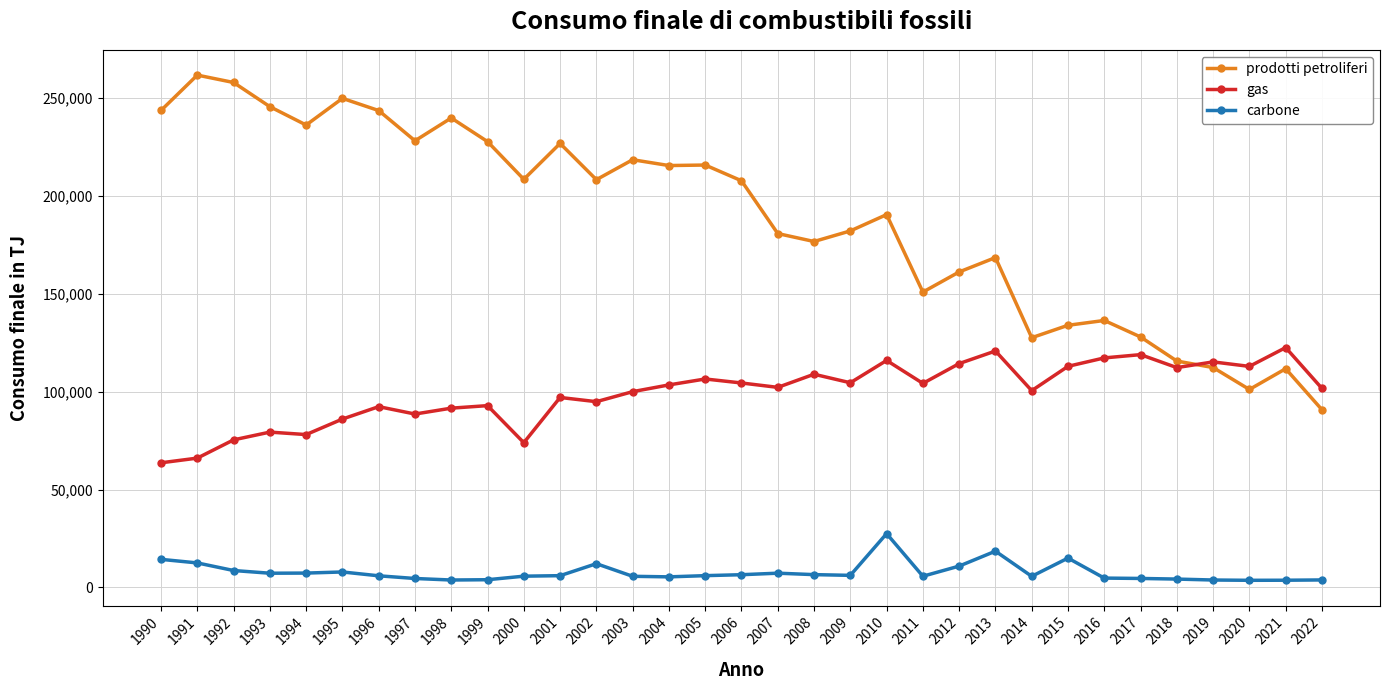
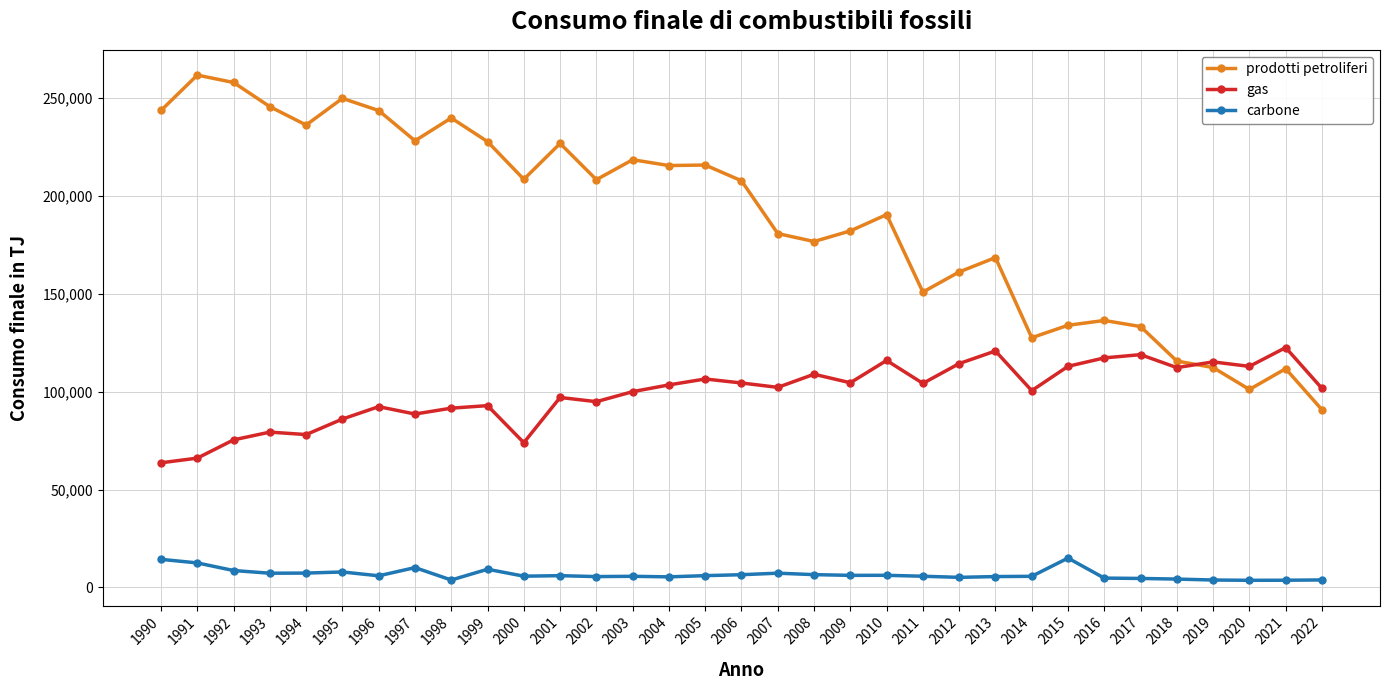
  {
    "prodotti petroliferi": {
      "1990": "244,000",
      "1991": "262,000",
      "1992": "258,000",
      "1993": "246,000",
      "1994": "236,000",
      "1995": "250,000",
      "1996": "244,000",
      "1997": "228,000",
      "1998": "240,000",
      "1999": "228,000",
      "2000": "208,000",
      "2001": "227,000",
      "2002": "208,000",
      "2003": "218,000",
      "2004": "215,000",
      "2005": "216,000",
      "2006": "208,000",
      "2007": "181,000",
      "2008": "177,000",
      "2009": "182,000",
      "2010": "190,000",
      "2011": "151,000",
      "2012": "161,000",
      "2013": "168,000",
      "2014": "128,000",
      "2015": "134,000",
      "2016": "136,000",
-     "2017": "128,000",
+     "2017": "133,000",
      "2018": "116,000",
      "2019": "112,000",
      "2020": "101,000",
      "2021": "112,000",
      "2022": "91,000"
    },
    "gas": {
      "1990": "64,000",
      "1991": "66,000",
      "1992": "75,000",
      "1993": "79,000",
      "1994": "78,000",
      "1995": "86,000",
      "1996": "92,000",
      "1997": "89,000",
      "1998": "92,000",
      "1999": "93,000",
      "2000": "74,000",
      "2001": "97,000",
      "2002": "95,000",
      "2003": "100,000",
      "2004": "103,000",
      "2005": "106,000",
      "2006": "104,000",
      "2007": "102,000",
      "2008": "109,000",
      "2009": "105,000",
      "2010": "116,000",
      "2011": "104,000",
      "2012": "114,000",
      "2013": "121,000",
      "2014": "101,000",
      "2015": "113,000",
      "2016": "117,000",
      "2017": "119,000",
      "2018": "112,000",
      "2019": "115,000",
      "2020": "113,000",
      "2021": "123,000",
      "2022": "102,000"
    },
    "carbone": {
      "1990": "14,000",
      "1991": "13,000",
      "1992": "9,000",
      "1993": "7,000",
      "1994": "7,000",
      "1995": "8,000",
      "1996": "6,000",
-     "1997": "5,000",
+     "1997": "10,000",
      "1998": "4,000",
-     "1999": "4,000",
+     "1999": "9,000",
      "2000": "6,000",
      "2001": "6,000",
-     "2002": "12,000",
+     "2002": "6,000",
      "2003": "6,000",
      "2004": "5,000",
      "2005": "6,000",
      "2006": "7,000",
      "2007": "7,000",
      "2008": "7,000",
      "2009": "6,000",
-     "2010": "27,000",
+     "2010": "6,000",
      "2011": "6,000",
-     "2012": "11,000",
-     "2013": "19,000",
+     "2012": "5,000",
+     "2013": "6,000",
      "2014": "6,000",
      "2015": "15,000",
      "2016": "5,000",
      "2017": "5,000",
      "2018": "4,000",
      "2019": "4,000",
      "2020": "4,000",
      "2021": "4,000",
      "2022": "4,000"
    }
  }
